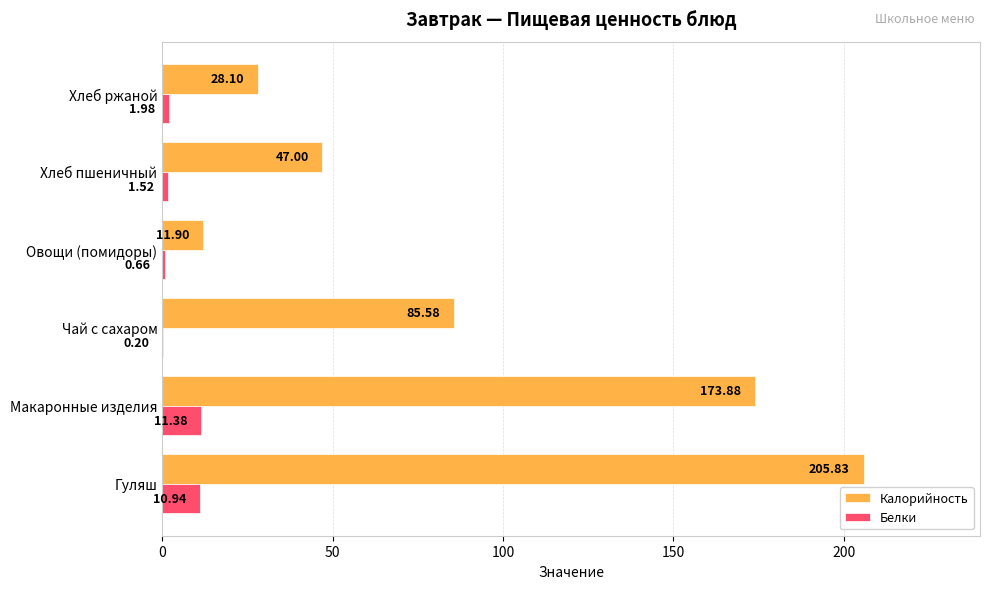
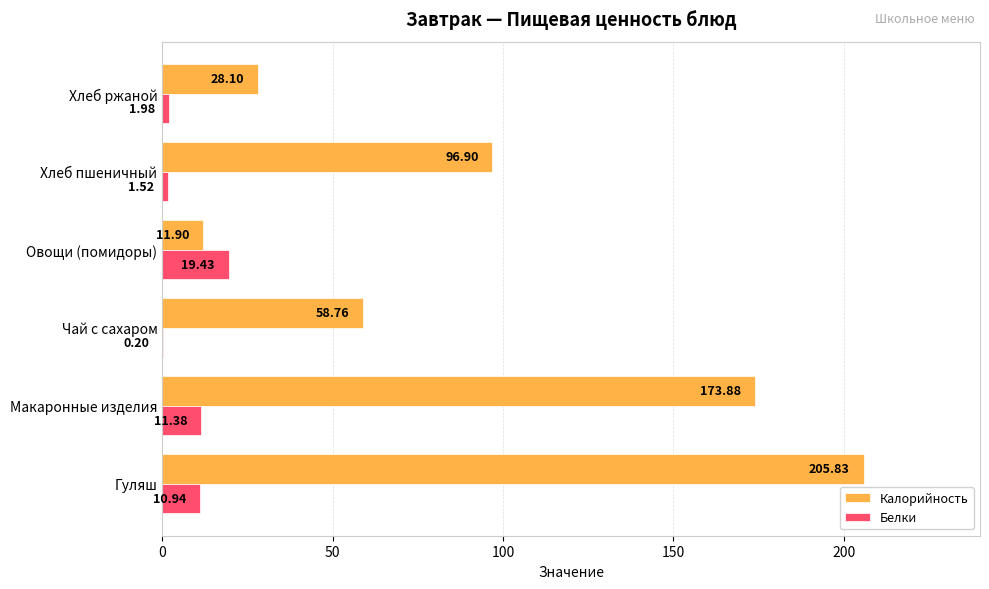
  {
    "Калорийность": {
      "Хлеб ржаной": 28.10,
-     "Хлеб пшеничный": 47.00,
+     "Хлеб пшеничный": 96.90,
      "Овощи (помидоры)": 11.90,
-     "Чай с сахаром": 85.58,
+     "Чай с сахаром": 58.76,
      "Макаронные изделия": 173.88,
      "Гуляш": 205.83
    },
    "Белки": {
      "Хлеб ржаной": 1.98,
      "Хлеб пшеничный": 1.52,
-     "Овощи (помидоры)": 0.66,
+     "Овощи (помидоры)": 19.43,
      "Чай с сахаром": 0.20,
      "Макаронные изделия": 11.38,
      "Гуляш": 10.94
    }
  }
